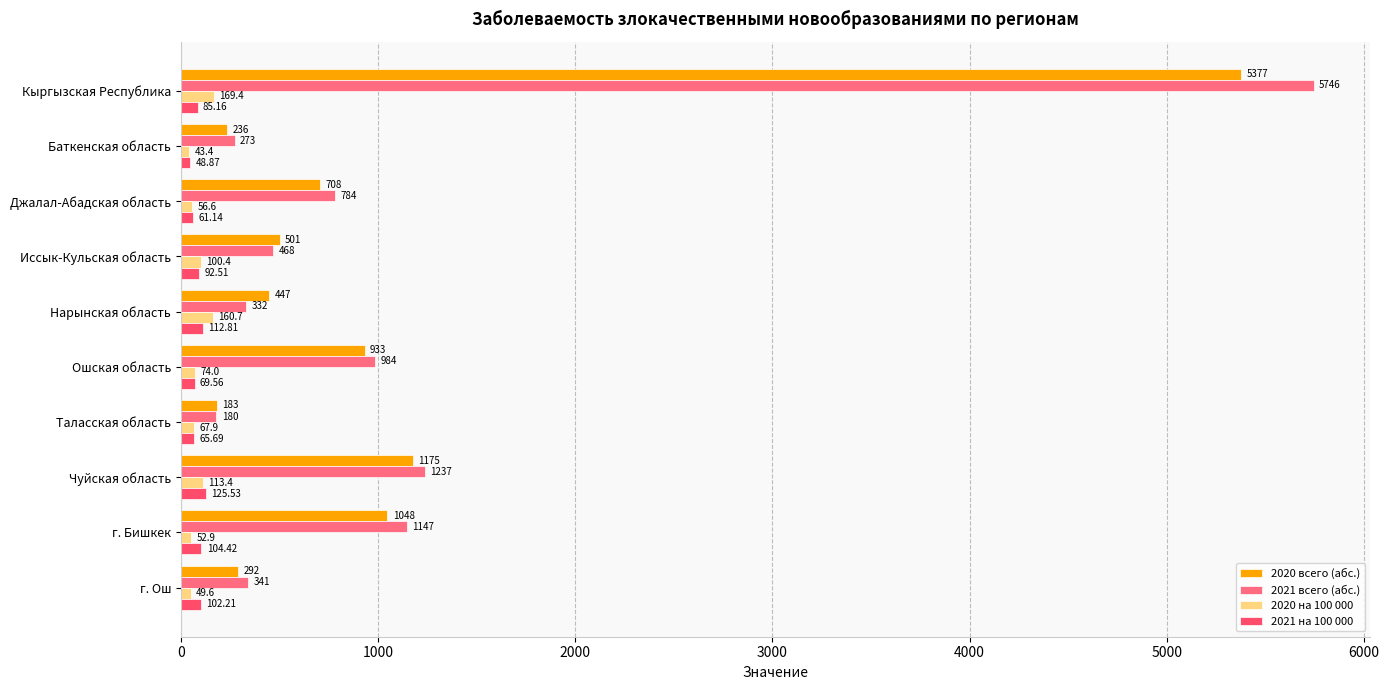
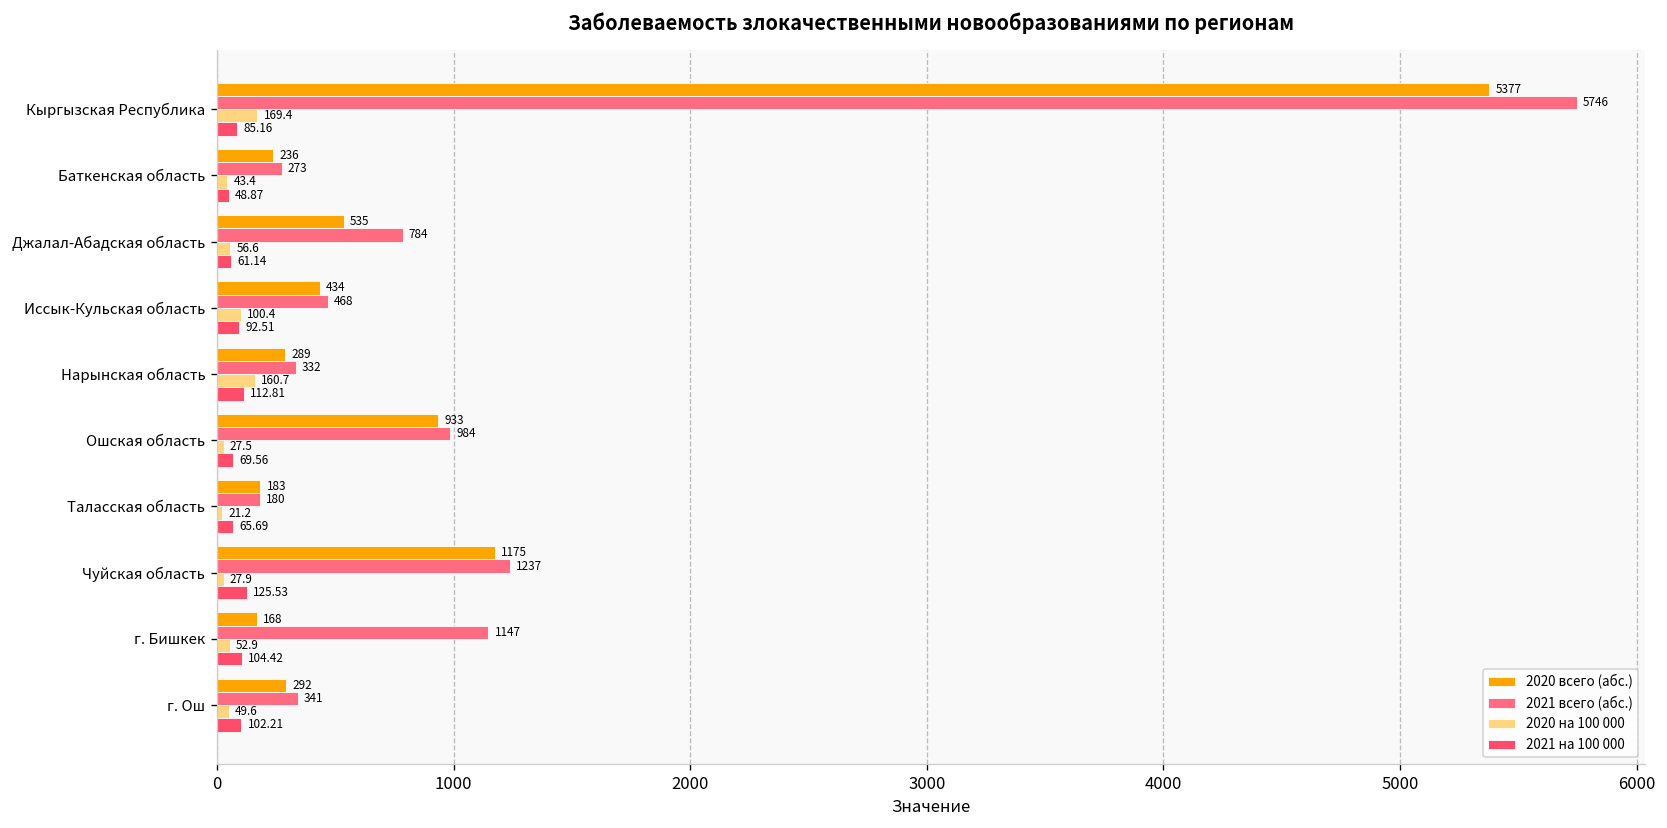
  {
    "2020 всего (абс.)": {
      "Кыргызская Республика": 5377,
      "Баткенская область": 236,
-     "Джалал-Абадская область": 708,
-     "Иссык-Кульская область": 501,
-     "Нарынская область": 447,
+     "Джалал-Абадская область": 535,
+     "Иссык-Кульская область": 434,
+     "Нарынская область": 289,
      "Ошская область": 933,
      "Таласская область": 183,
      "Чуйская область": 1175,
-     "г. Бишкек": 1048,
+     "г. Бишкек": 168,
      "г. Ош": 292
    },
    "2020 на 100 000": {
      "Кыргызская Республика": 169.4,
      "Баткенская область": 43.4,
      "Джалал-Абадская область": 56.6,
      "Иссык-Кульская область": 100.4,
      "Нарынская область": 160.7,
-     "Ошская область": 74.0,
-     "Таласская область": 67.9,
-     "Чуйская область": 113.4,
+     "Ошская область": 27.5,
+     "Таласская область": 21.2,
+     "Чуйская область": 27.9,
      "г. Бишкек": 52.9,
      "г. Ош": 49.6
    }
  }
